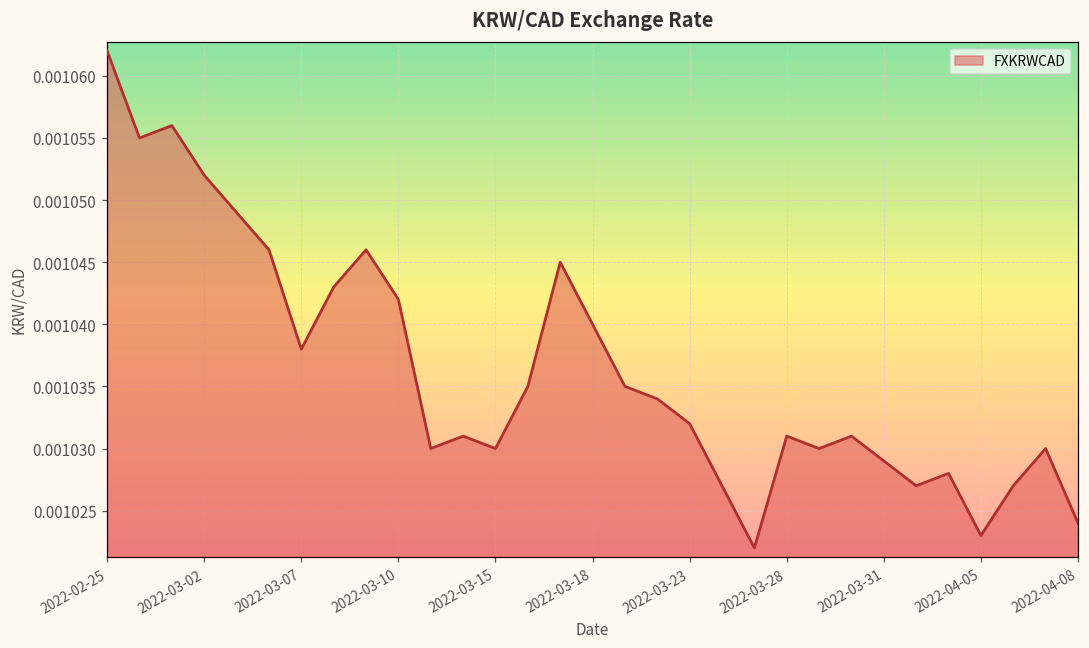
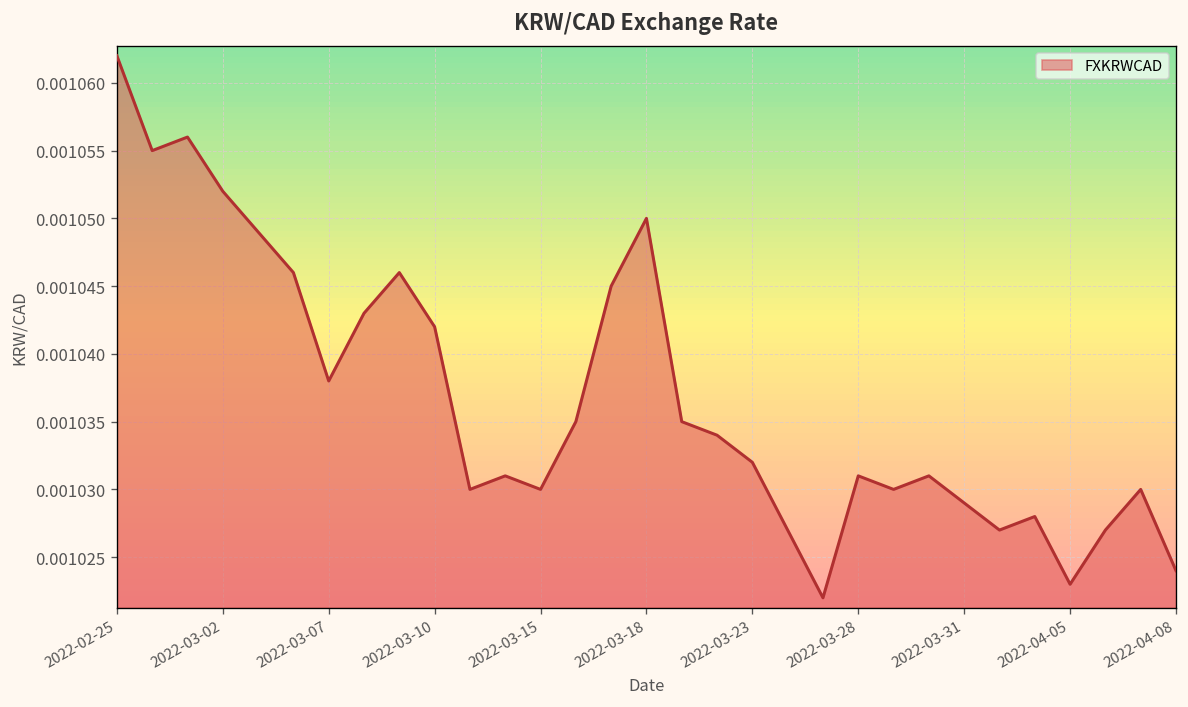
  {
    "2022-02-25": 0.0010620,
    "2022-03-02": 0.0010520,
    "2022-03-07": 0.0010380,
    "2022-03-10": 0.0010420,
    "2022-03-15": 0.00103,
-   "2022-03-18": 0.00104,
+   "2022-03-18": 0.00105,
    "2022-03-23": 0.0010320,
    "2022-03-28": 0.0010310,
    "2022-03-31": 0.0010290,
    "2022-04-05": 0.0010230,
    "2022-04-08": 0.0010240
  }
